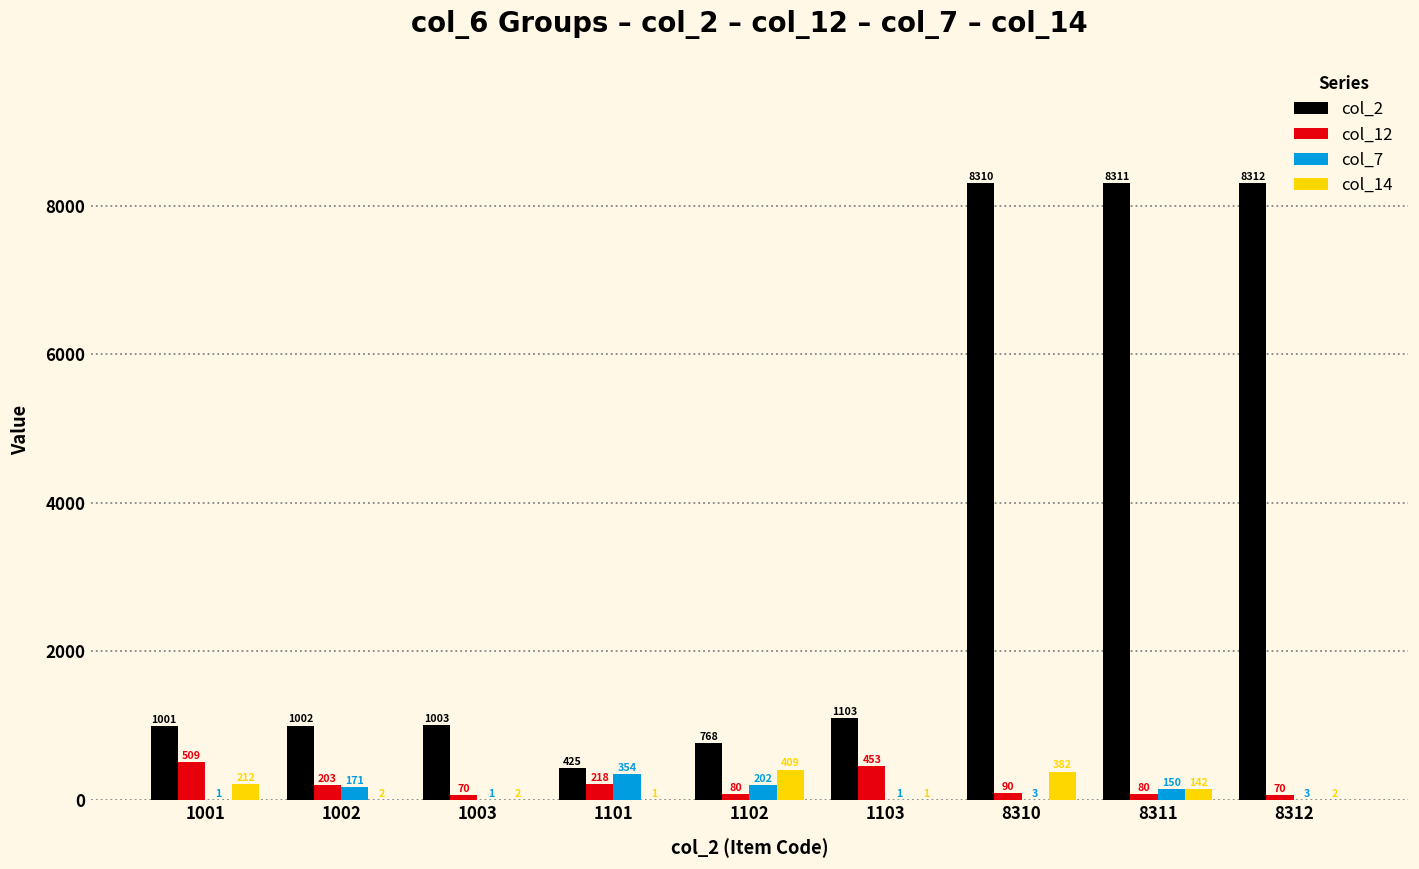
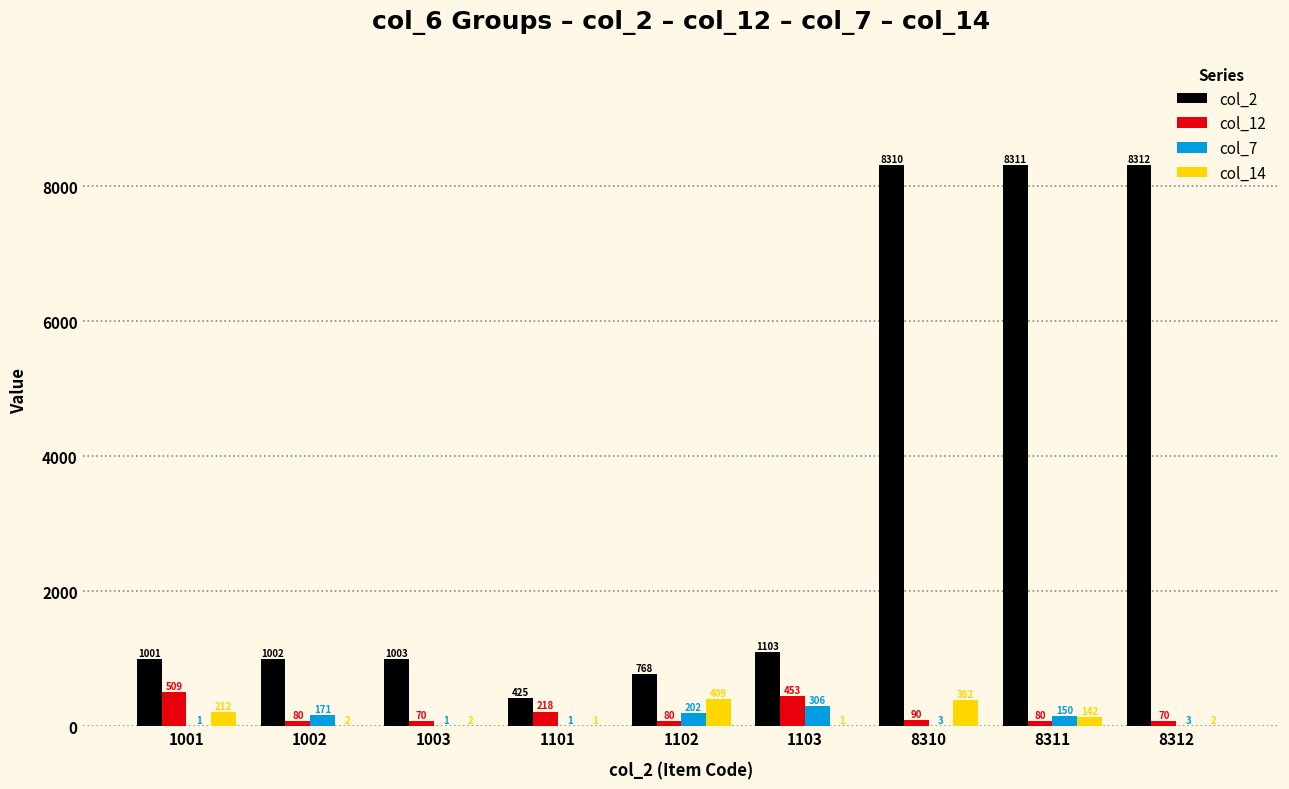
  {
    "col_2": {
      "1001": 1001,
      "1002": 1002,
      "1003": 1003,
      "1101": 425,
      "1102": 768,
      "1103": 1103,
      "8310": 8310,
      "8311": 8311,
      "8312": 8312
    },
    "col_12": {
      "1001": 509,
-     "1002": 203,
+     "1002": 80,
      "1003": 70,
      "1101": 218,
      "1102": 80,
      "1103": 453,
      "8310": 90,
      "8311": 80,
      "8312": 70
    },
    "col_7": {
      "1001": 1,
      "1002": 171,
      "1003": 1,
-     "1101": 354,
+     "1101": 1,
      "1102": 202,
-     "1103": 1,
+     "1103": 306,
      "8310": 3,
      "8311": 150,
      "8312": 3
    },
    "col_14": {
      "1001": 212,
      "1002": 2,
      "1003": 2,
      "1101": 1,
      "1102": 409,
      "1103": 1,
      "8310": 382,
      "8311": 142,
      "8312": 2
    }
  }
